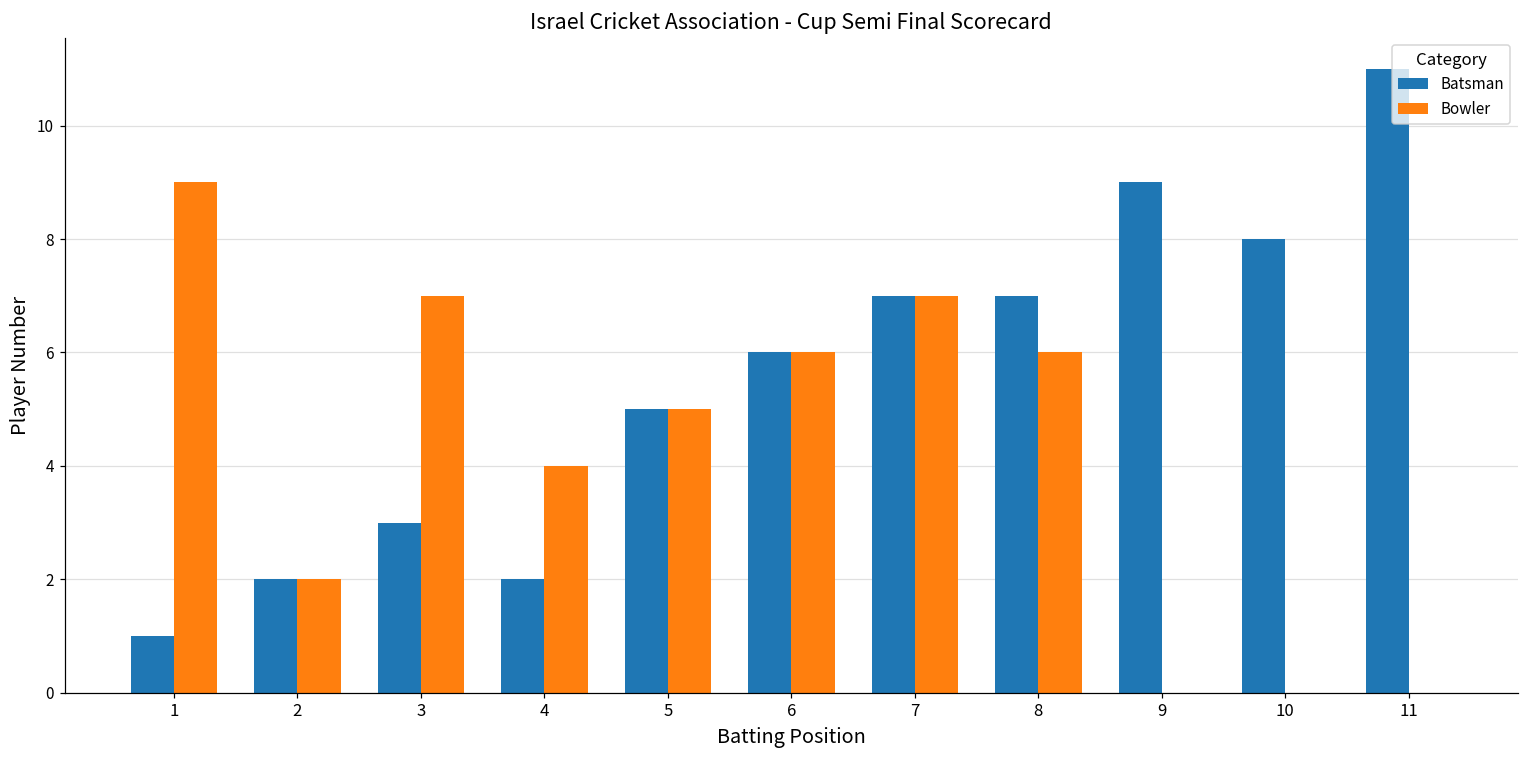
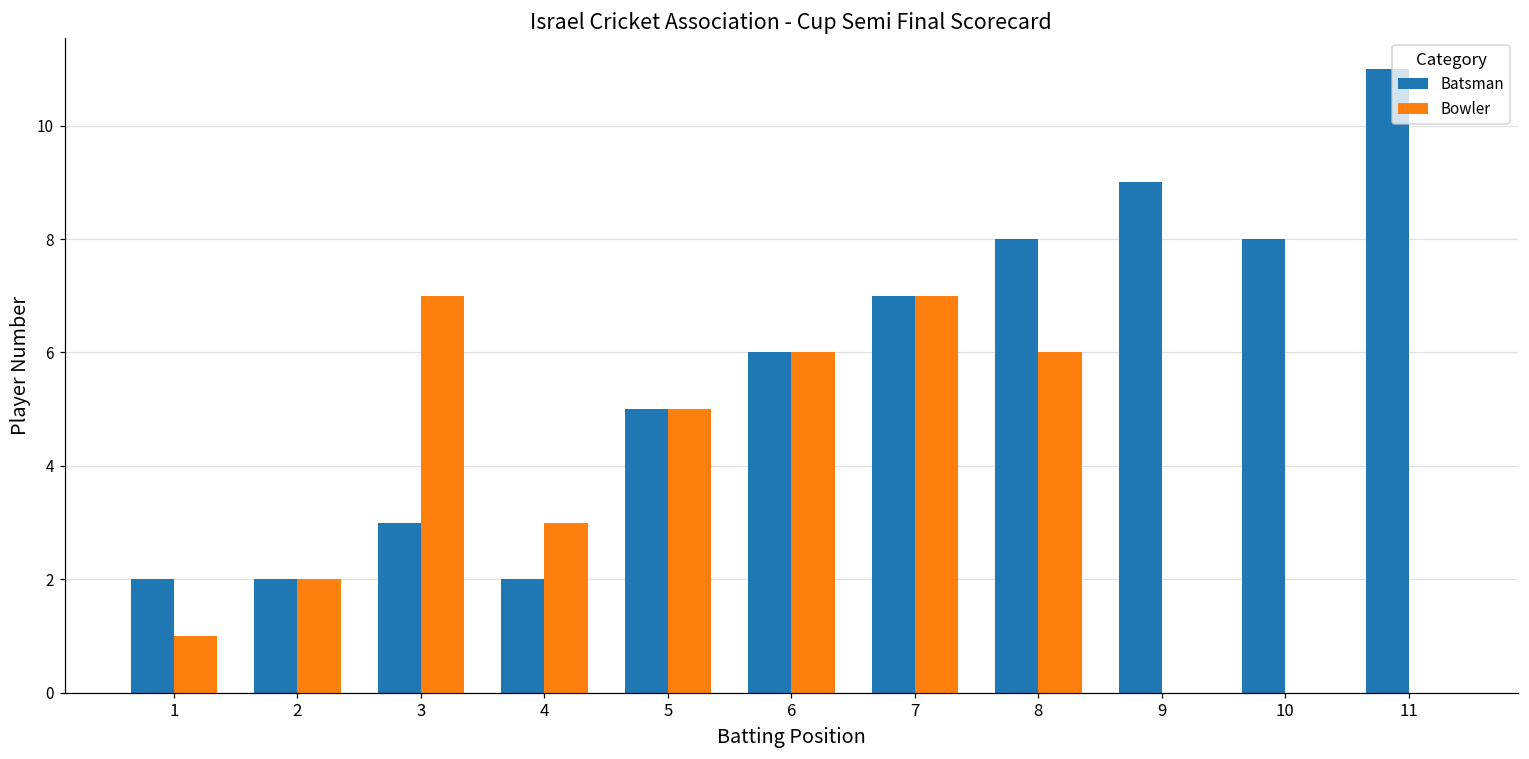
  {
    "Batsman": {
-     "1": 1,
+     "1": 2,
      "2": 2,
      "3": 3,
      "4": 2,
      "5": 5,
      "6": 6,
      "7": 7,
-     "8": 7,
+     "8": 8,
      "9": 9,
      "10": 8,
      "11": 11
    },
    "Bowler": {
-     "1": 9,
+     "1": 1,
      "2": 2,
      "3": 7,
-     "4": 4,
+     "4": 3,
      "5": 5,
      "6": 6,
      "7": 7,
      "8": 6,
      "9": 0,
      "10": 0,
      "11": 0
    }
  }
